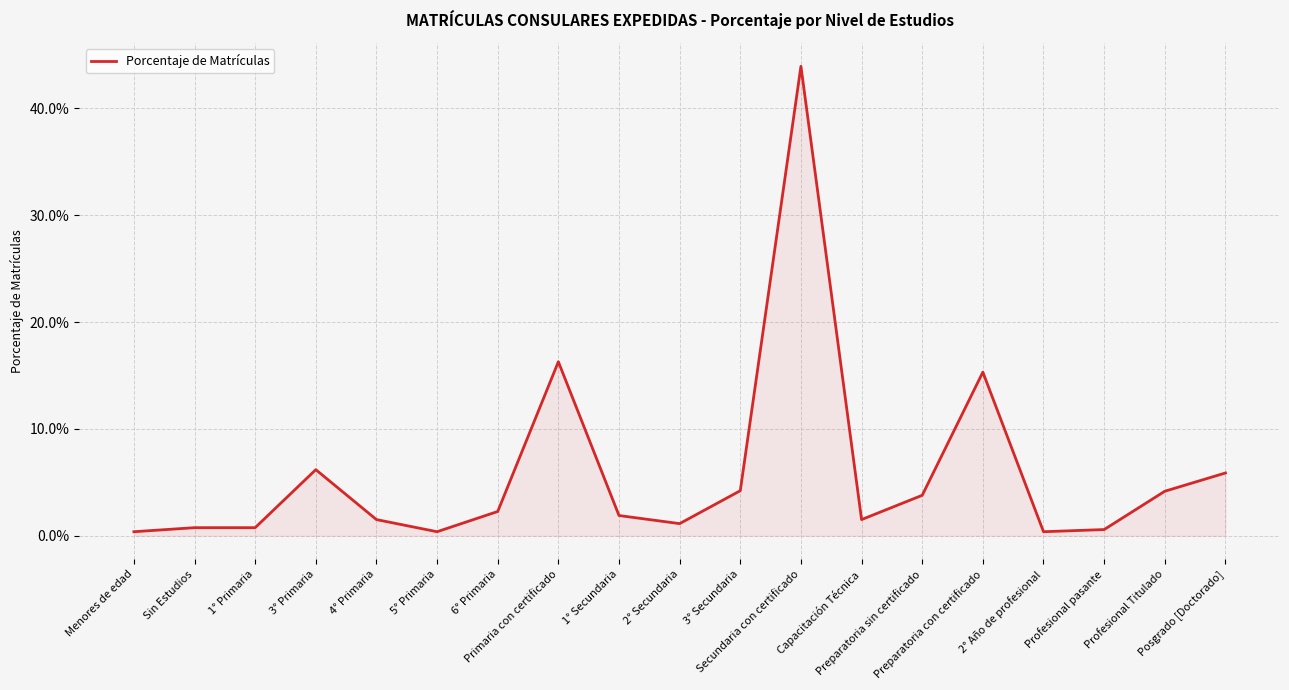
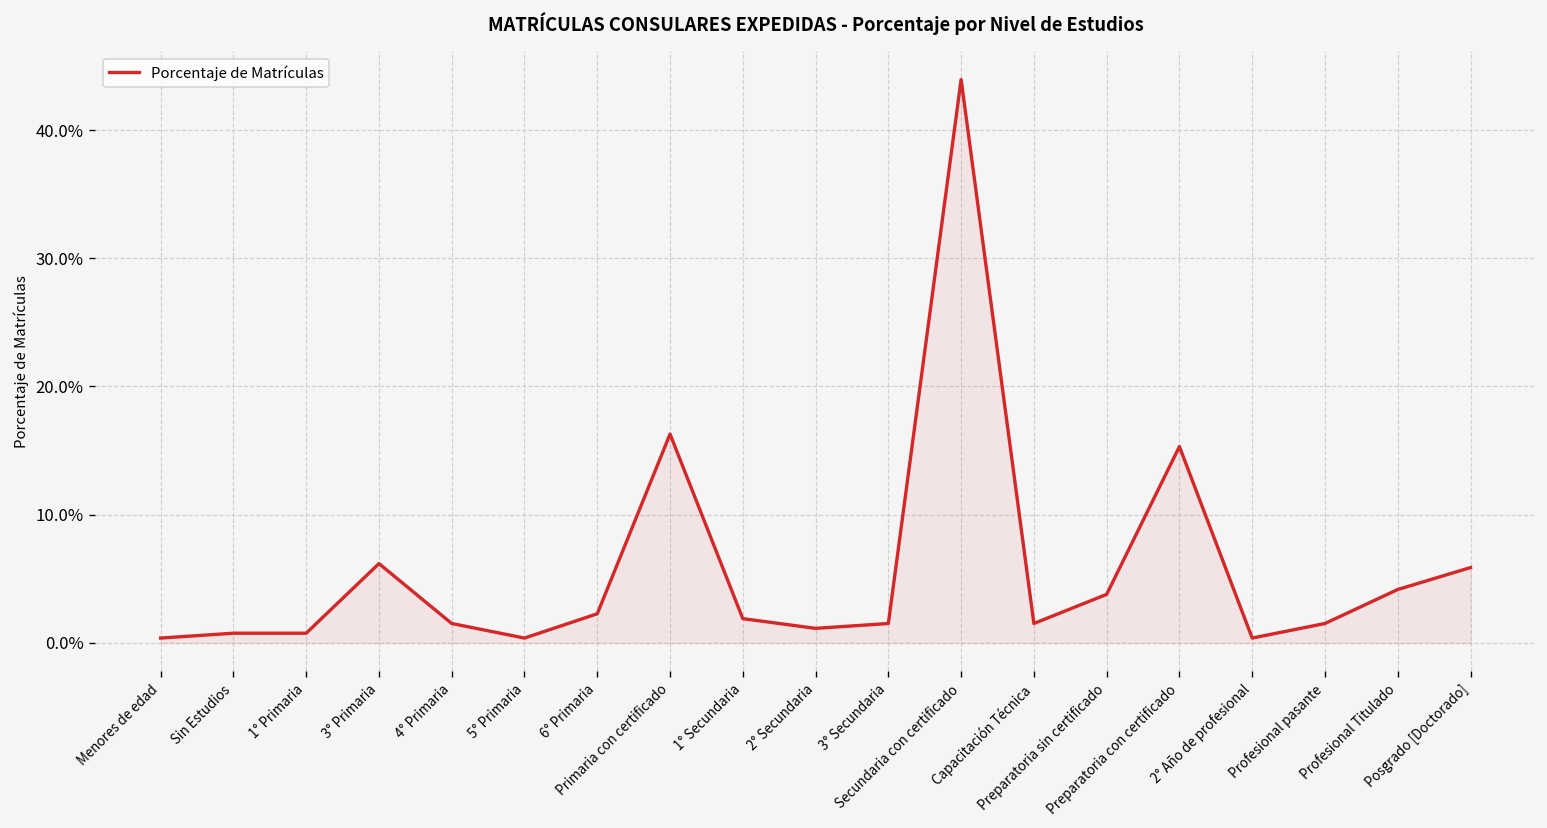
  {
    "Menores de edad": "0.4%",
    "Sin Estudios": "0.8%",
    "1° Primaria": "0.8%",
    "3° Primaria": "6.2%",
    "4° Primaria": "1.5%",
    "5° Primaria": "0.4%",
    "6° Primaria": "2.3%",
    "Primaria con certificado": "16.3%",
    "1° Secundaria": "1.9%",
    "2° Secundaria": "1.1%",
-   "3° Secundaria": "4.2%",
+   "3° Secundaria": "1.5%",
    "Secundaria con certificado": "43.9%",
    "Capacitación Técnica": "1.5%",
    "Preparatoria sin certificado": "3.8%",
    "Preparatoria con certificado": "15.3%",
    "2° Año de profesional": "0.4%",
-   "Profesional pasante": "0.6%",
+   "Profesional pasante": "1.5%",
    "Profesional Titulado": "4.2%",
    "Posgrado [Doctorado]": "5.9%"
  }
